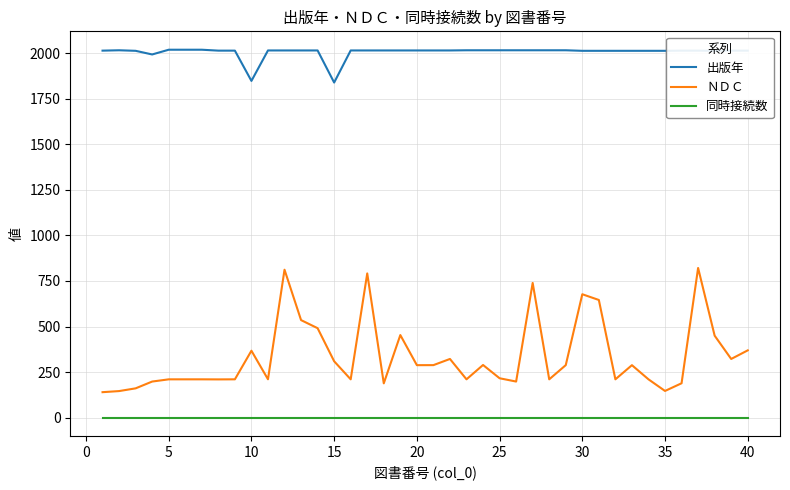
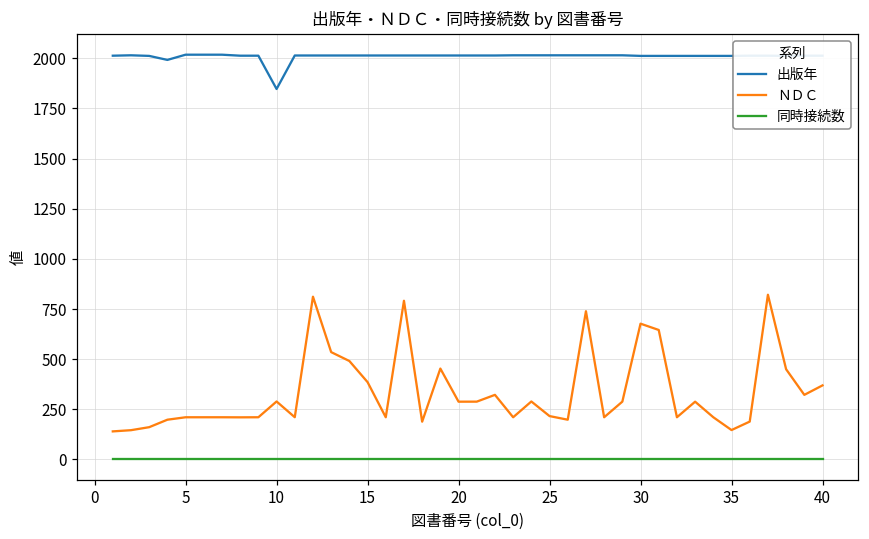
  {
    "出版年": {
      "5": 2020,
      "10": 1850,
-     "15": 1840,
+     "15": 2010,
      "20": 2010,
      "25": 2020,
      "30": 2010,
      "35": 2010
    },
    "ＮＤＣ": {
      "5": 210,
-     "10": 370,
-     "15": 310,
+     "10": 290,
+     "15": 390,
      "20": 290,
      "25": 220,
      "30": 680,
      "35": 150,
      "40": 370
    },
    "同時接続数": {
      "5": 0,
      "10": 0,
      "15": 0,
      "20": 0,
      "25": 0,
      "30": 0,
      "35": 0,
      "40": 0
    }
  }
